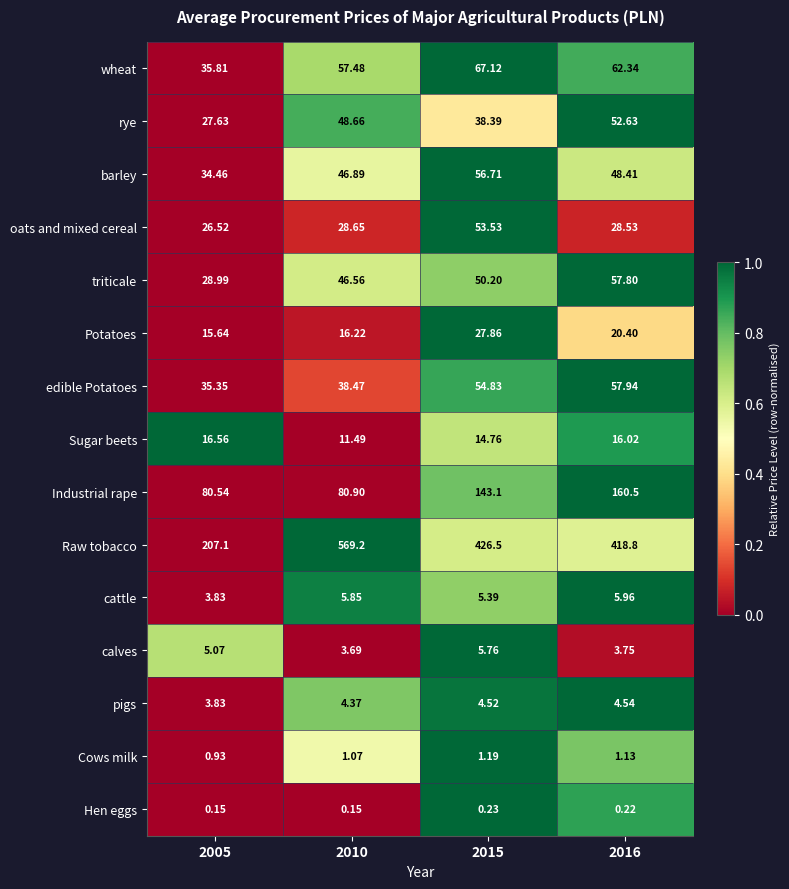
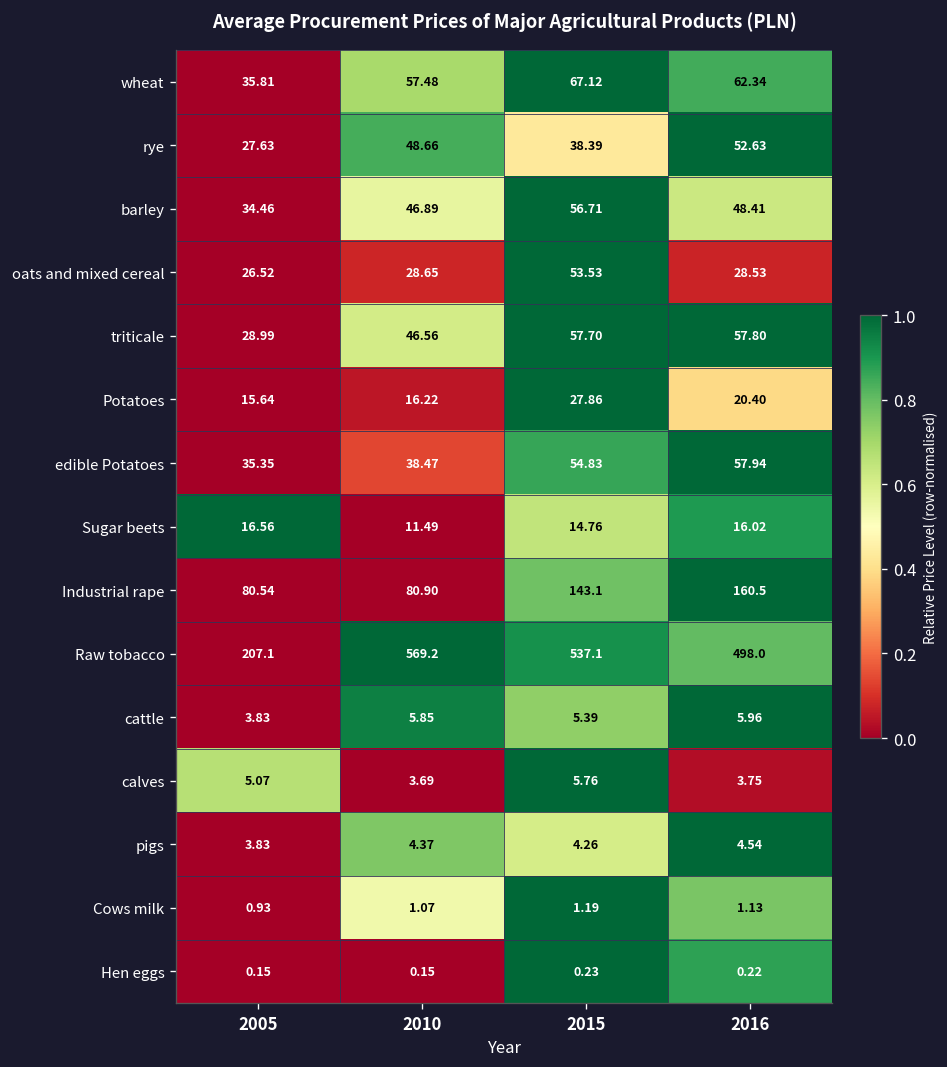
  {
    "wheat": {
      "2005": 35.81,
      "2010": 57.48,
      "2015": 67.12,
      "2016": 62.34
    },
    "rye": {
      "2005": 27.63,
      "2010": 48.66,
      "2015": 38.39,
      "2016": 52.63
    },
    "barley": {
      "2005": 34.46,
      "2010": 46.89,
      "2015": 56.71,
      "2016": 48.41
    },
    "oats and mixed cereal": {
      "2005": 26.52,
      "2010": 28.65,
      "2015": 53.53,
      "2016": 28.53
    },
    "triticale": {
      "2005": 28.99,
      "2010": 46.56,
-     "2015": 50.20,
+     "2015": 57.70,
      "2016": 57.80
    },
    "Potatoes": {
      "2005": 15.64,
      "2010": 16.22,
      "2015": 27.86,
      "2016": 20.40
    },
    "edible Potatoes": {
      "2005": 35.35,
      "2010": 38.47,
      "2015": 54.83,
      "2016": 57.94
    },
    "Sugar beets": {
      "2005": 16.56,
      "2010": 11.49,
      "2015": 14.76,
      "2016": 16.02
    },
    "Industrial rape": {
      "2005": 80.54,
      "2010": 80.90,
      "2015": 143.1,
      "2016": 160.5
    },
    "Raw tobacco": {
      "2005": 207.1,
      "2010": 569.2,
-     "2015": 426.5,
-     "2016": 418.8
+     "2015": 537.1,
+     "2016": 498.0
    },
    "cattle": {
      "2005": 3.83,
      "2010": 5.85,
      "2015": 5.39,
      "2016": 5.96
    },
    "calves": {
      "2005": 5.07,
      "2010": 3.69,
      "2015": 5.76,
      "2016": 3.75
    },
    "pigs": {
      "2005": 3.83,
      "2010": 4.37,
-     "2015": 4.52,
+     "2015": 4.26,
      "2016": 4.54
    },
    "Cows milk": {
      "2005": 0.93,
      "2010": 1.07,
      "2015": 1.19,
      "2016": 1.13
    },
    "Hen eggs": {
      "2005": 0.15,
      "2010": 0.15,
      "2015": 0.23,
      "2016": 0.22
    }
  }
